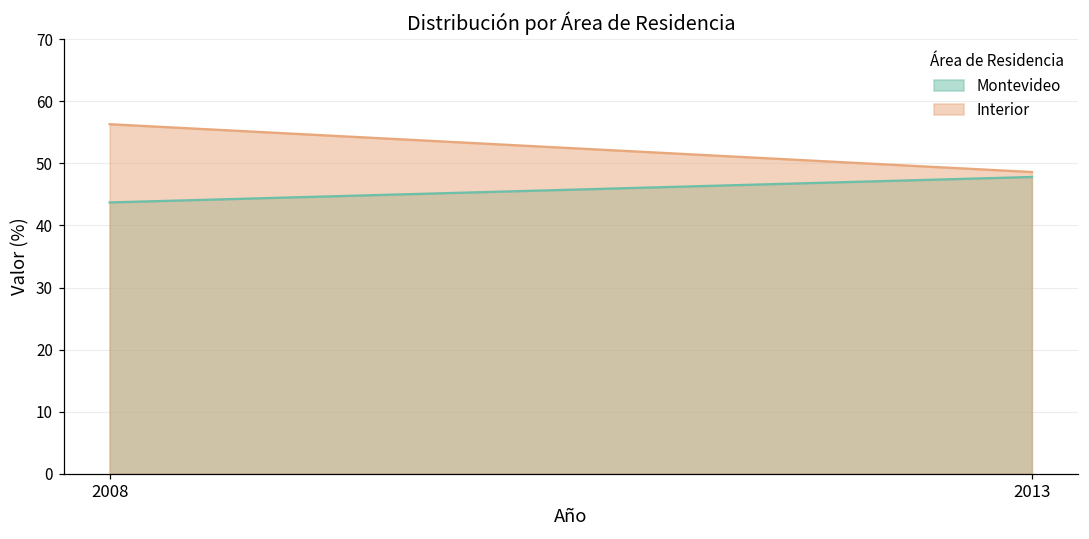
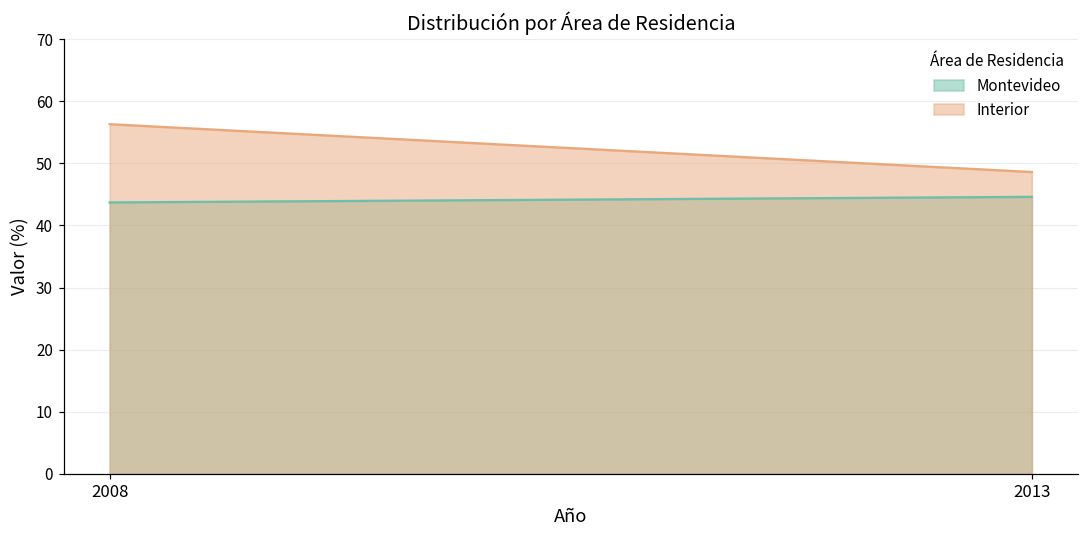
  {
    "Montevideo": {
      "2008": 44,
-     "2013": 48
+     "2013": 45
    },
    "Interior": {
      "2008": 56,
      "2013": 49
    }
  }
